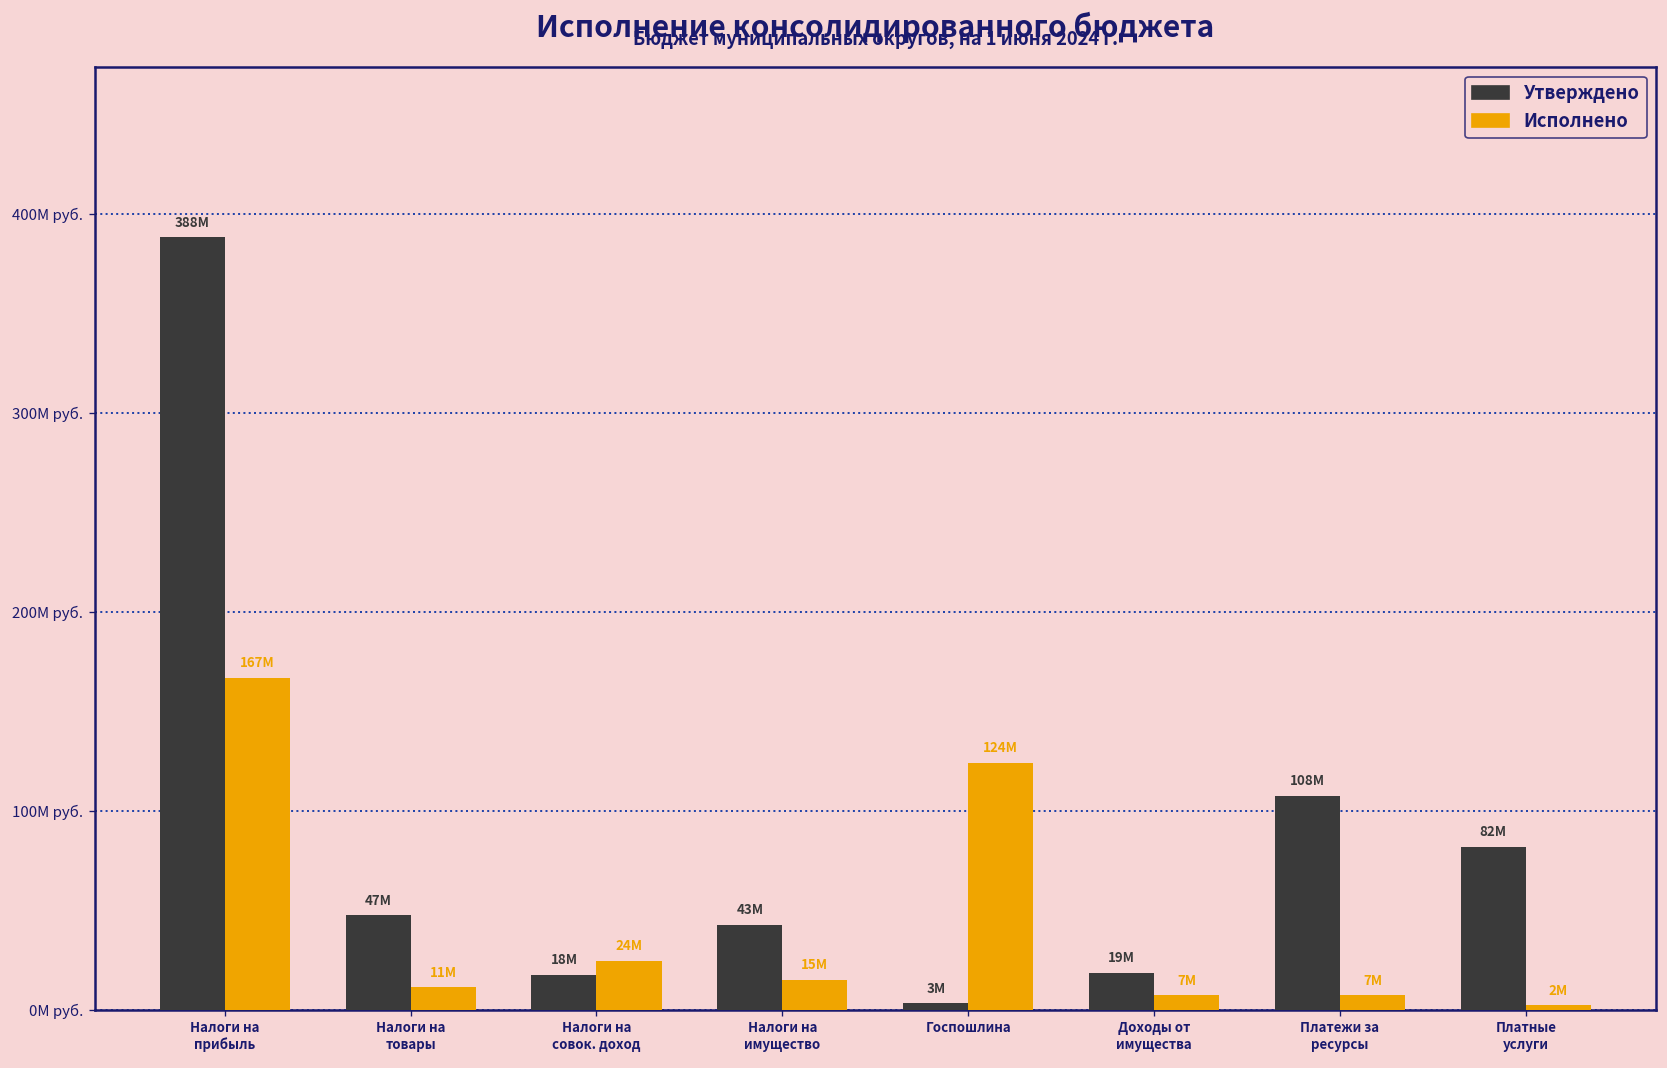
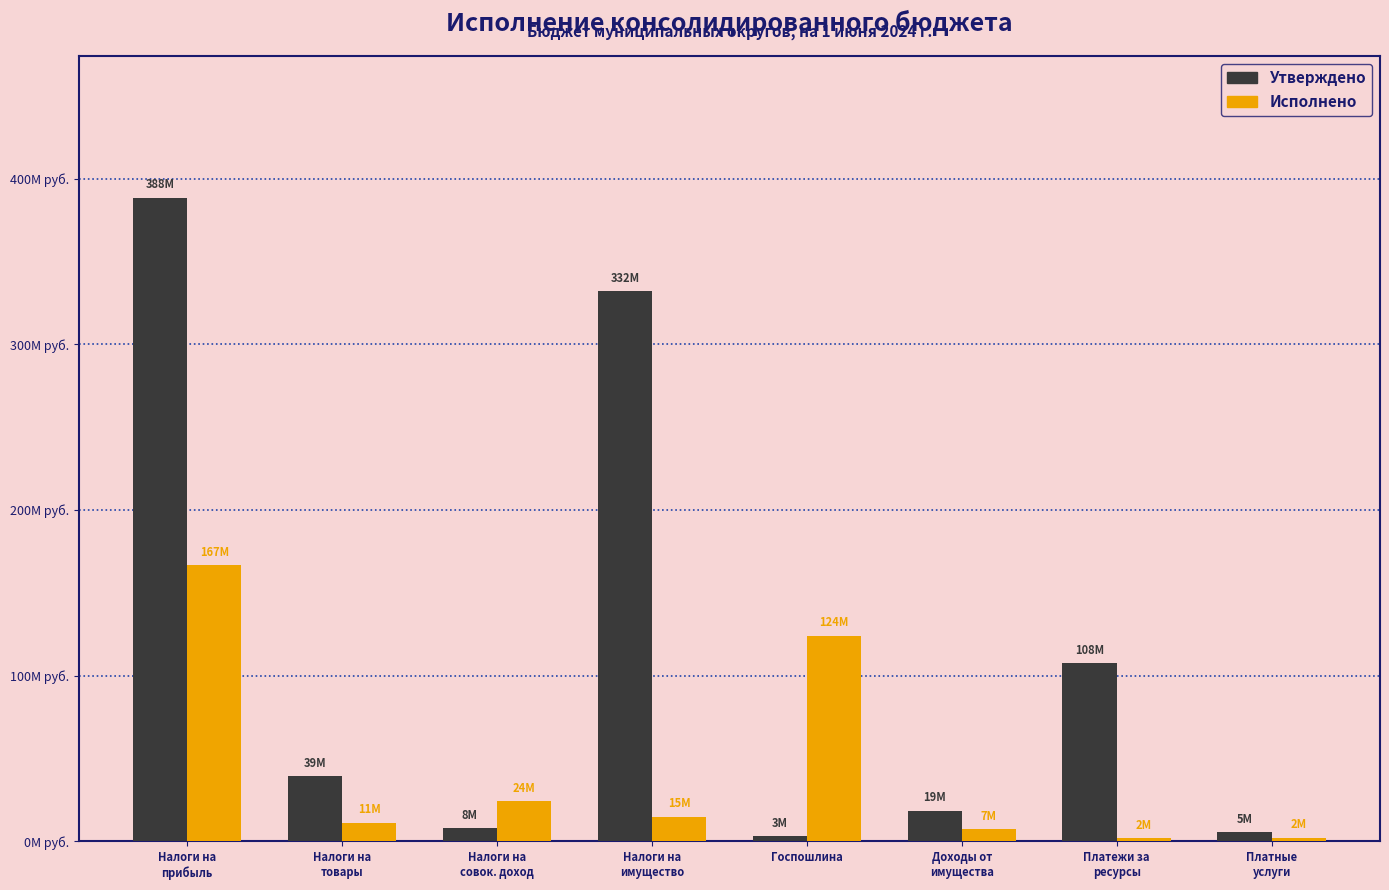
  {
    "Утверждено": {
-     "Налоги на товары": "47М",
-     "Налоги на совок. доход": "18М",
-     "Налоги на имущество": "43М",
-     "Платные услуги": "82М"
+     "Налоги на товары": "39М",
+     "Налоги на совок. доход": "8М",
+     "Налоги на имущество": "332М",
+     "Платные услуги": "5М"
    },
    "Исполнено": {
-     "Платежи за ресурсы": "7М"
+     "Платежи за ресурсы": "2М"
    }
  }
